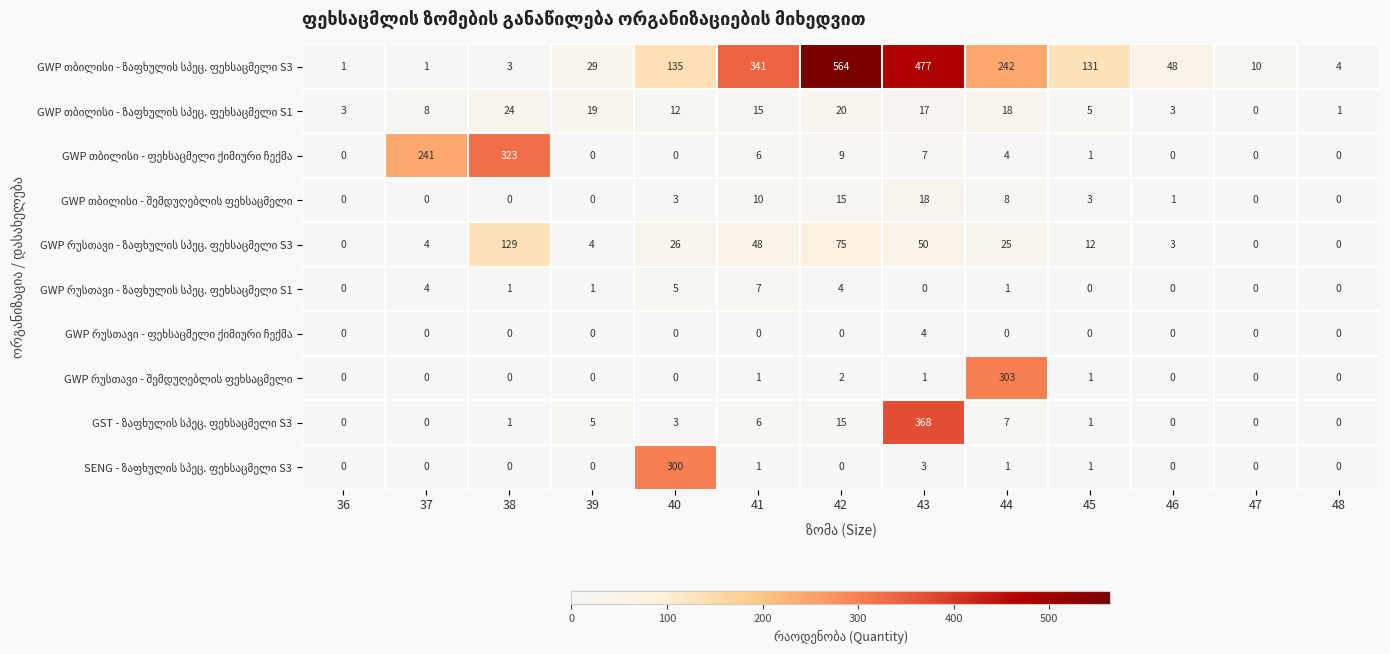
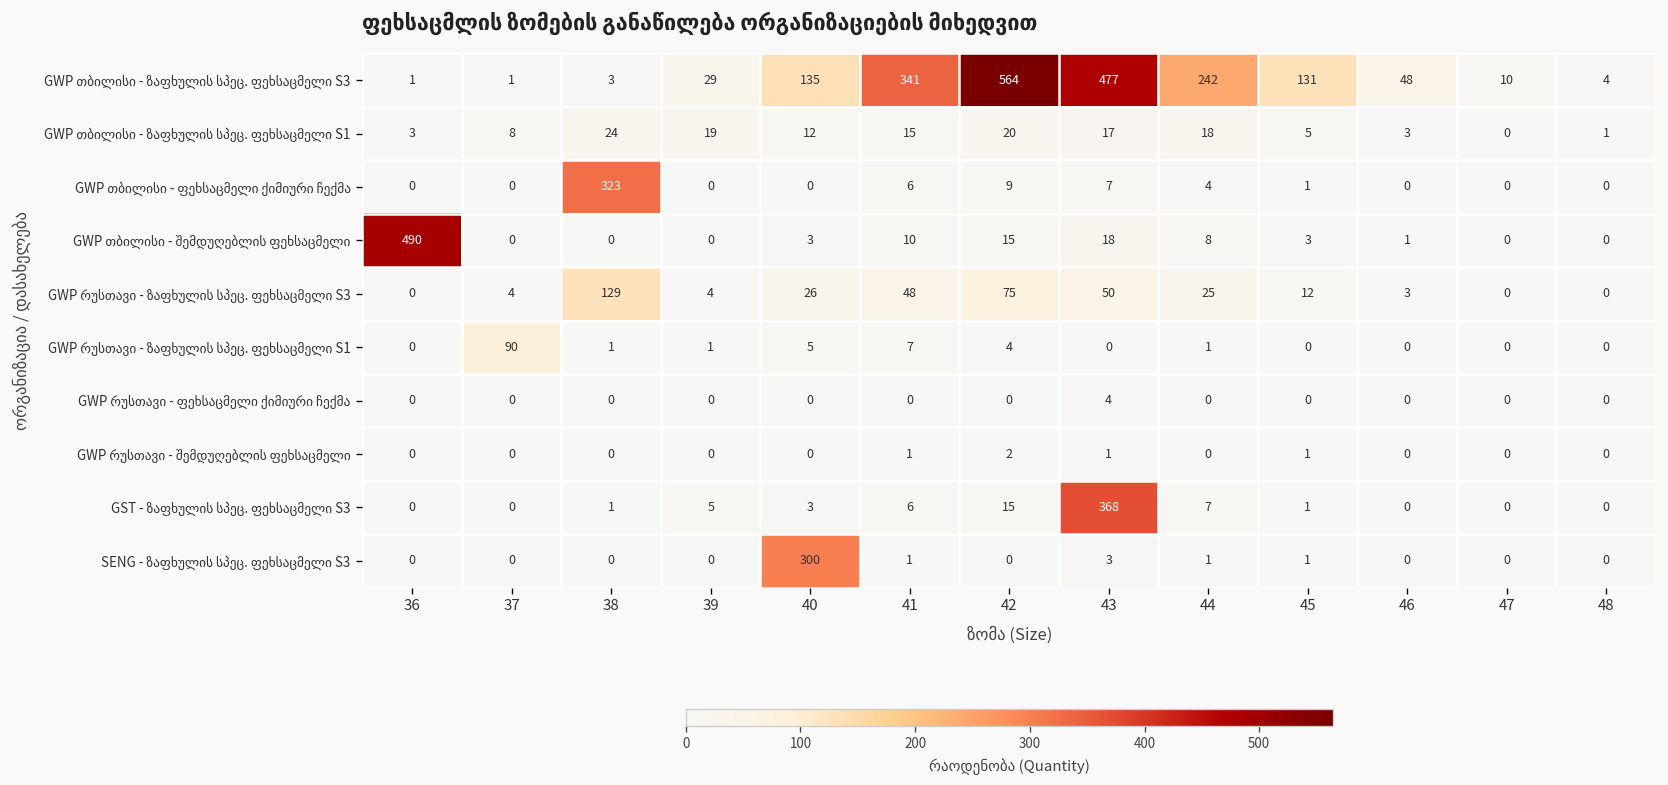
  {
    "GWP თბილისი - ზაფხულის სპეც. ფეხსაცმელი S3": {
      "36": 1,
      "37": 1,
      "38": 3,
      "39": 29,
      "40": 135,
      "41": 341,
      "42": 564,
      "43": 477,
      "44": 242,
      "45": 131,
      "46": 48,
      "47": 10,
      "48": 4
    },
    "GWP თბილისი - ზაფხულის სპეც. ფეხსაცმელი S1": {
      "36": 3,
      "37": 8,
      "38": 24,
      "39": 19,
      "40": 12,
      "41": 15,
      "42": 20,
      "43": 17,
      "44": 18,
      "45": 5,
      "46": 3,
      "47": 0,
      "48": 1
    },
    "GWP თბილისი - ფეხსაცმელი ქიმიური ჩექმა": {
      "36": 0,
-     "37": 241,
+     "37": 0,
      "38": 323,
      "39": 0,
      "40": 0,
      "41": 6,
      "42": 9,
      "43": 7,
      "44": 4,
      "45": 1,
      "46": 0,
      "47": 0,
      "48": 0
    },
    "GWP თბილისი - შემდუღებლის ფეხსაცმელი": {
-     "36": 0,
+     "36": 490,
      "37": 0,
      "38": 0,
      "39": 0,
      "40": 3,
      "41": 10,
      "42": 15,
      "43": 18,
      "44": 8,
      "45": 3,
      "46": 1,
      "47": 0,
      "48": 0
    },
    "GWP რუსთავი - ზაფხულის სპეც. ფეხსაცმელი S3": {
      "36": 0,
      "37": 4,
      "38": 129,
      "39": 4,
      "40": 26,
      "41": 48,
      "42": 75,
      "43": 50,
      "44": 25,
      "45": 12,
      "46": 3,
      "47": 0,
      "48": 0
    },
    "GWP რუსთავი - ზაფხულის სპეც. ფეხსაცმელი S1": {
      "36": 0,
-     "37": 4,
+     "37": 90,
      "38": 1,
      "39": 1,
      "40": 5,
      "41": 7,
      "42": 4,
      "43": 0,
      "44": 1,
      "45": 0,
      "46": 0,
      "47": 0,
      "48": 0
    },
    "GWP რუსთავი - ფეხსაცმელი ქიმიური ჩექმა": {
      "36": 0,
      "37": 0,
      "38": 0,
      "39": 0,
      "40": 0,
      "41": 0,
      "42": 0,
      "43": 4,
      "44": 0,
      "45": 0,
      "46": 0,
      "47": 0,
      "48": 0
    },
    "GWP რუსთავი - შემდუღებლის ფეხსაცმელი": {
      "36": 0,
      "37": 0,
      "38": 0,
      "39": 0,
      "40": 0,
      "41": 1,
      "42": 2,
      "43": 1,
-     "44": 303,
+     "44": 0,
      "45": 1,
      "46": 0,
      "47": 0,
      "48": 0
    },
    "GST - ზაფხულის სპეც. ფეხსაცმელი S3": {
      "36": 0,
      "37": 0,
      "38": 1,
      "39": 5,
      "40": 3,
      "41": 6,
      "42": 15,
      "43": 368,
      "44": 7,
      "45": 1,
      "46": 0,
      "47": 0,
      "48": 0
    },
    "SENG - ზაფხულის სპეც. ფეხსაცმელი S3": {
      "36": 0,
      "37": 0,
      "38": 0,
      "39": 0,
      "40": 300,
      "41": 1,
      "42": 0,
      "43": 3,
      "44": 1,
      "45": 1,
      "46": 0,
      "47": 0,
      "48": 0
    }
  }
